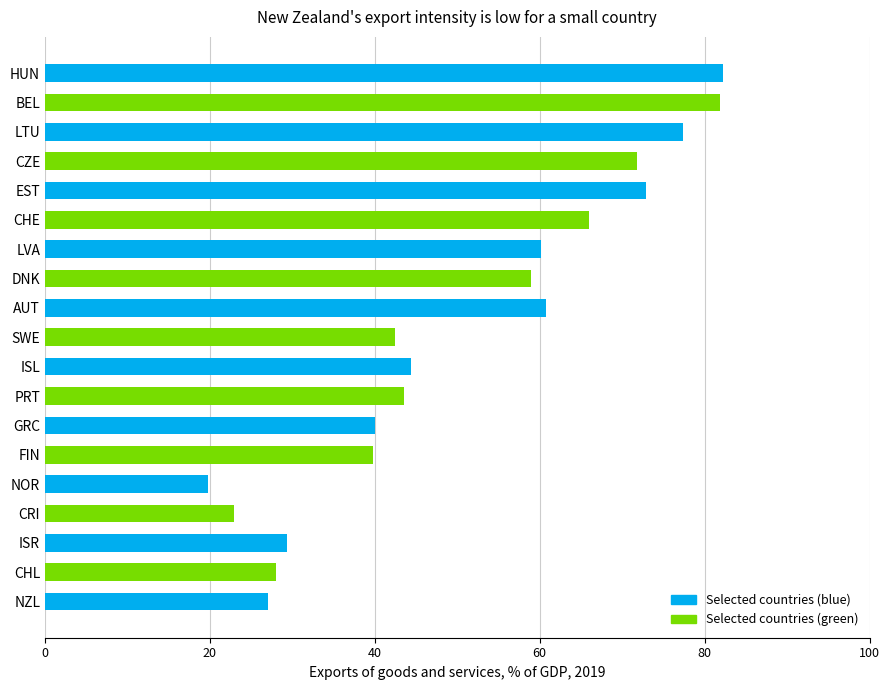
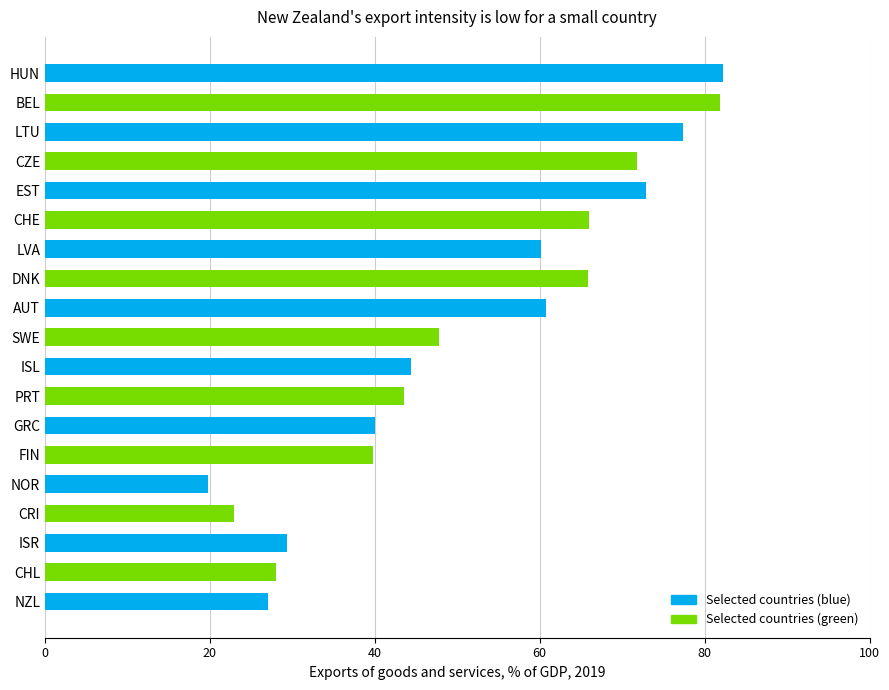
  {
    "HUN": 82,
    "BEL": 82,
    "LTU": 77,
    "CZE": 72,
    "EST": 73,
    "CHE": 66,
    "LVA": 60,
-   "DNK": 59,
+   "DNK": 66,
    "AUT": 61,
-   "SWE": 42,
+   "SWE": 48,
    "ISL": 44,
    "PRT": 44,
    "GRC": 40,
    "FIN": 40,
    "NOR": 20,
    "CRI": 23,
    "ISR": 29,
    "CHL": 28,
    "NZL": 27
  }
